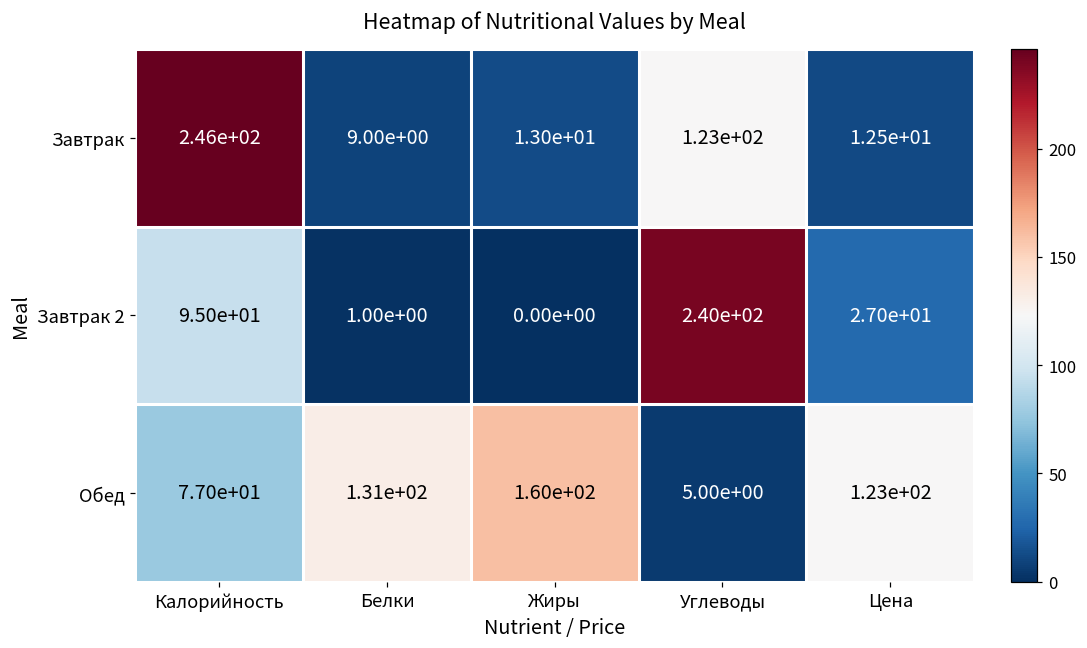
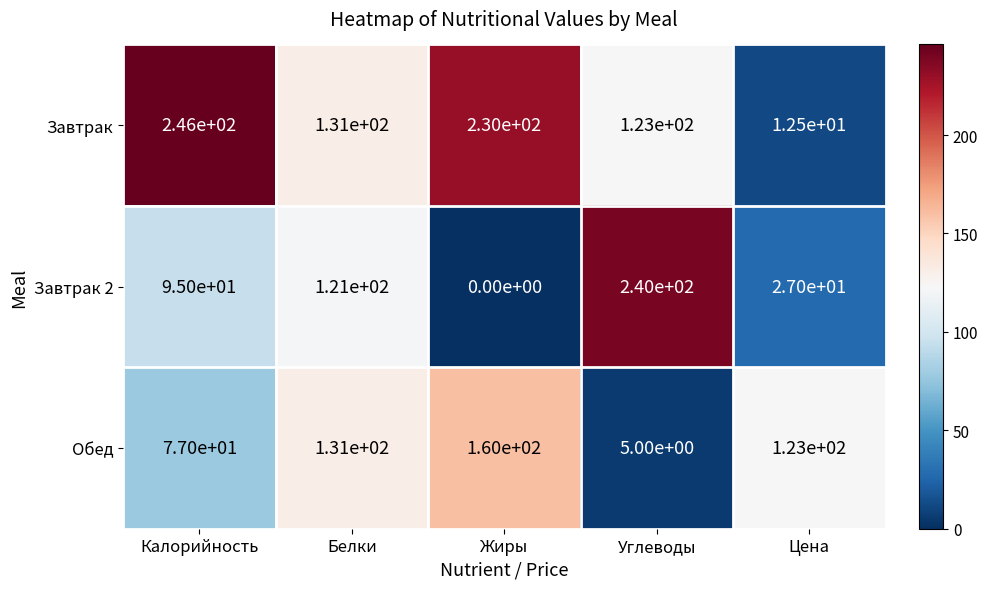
  {
    "Завтрак": {
      "Калорийность": "2.46e+02",
-     "Белки": "9.00e+00",
-     "Жиры": "1.30e+01",
+     "Белки": "1.31e+02",
+     "Жиры": "2.30e+02",
      "Углеводы": "1.23e+02",
      "Цена": "1.25e+01"
    },
    "Завтрак 2": {
      "Калорийность": "9.50e+01",
-     "Белки": "1.00e+00",
+     "Белки": "1.21e+02",
      "Жиры": "0.00e+00",
      "Углеводы": "2.40e+02",
      "Цена": "2.70e+01"
    },
    "Обед": {
      "Калорийность": "7.70e+01",
      "Белки": "1.31e+02",
      "Жиры": "1.60e+02",
      "Углеводы": "5.00e+00",
      "Цена": "1.23e+02"
    }
  }
